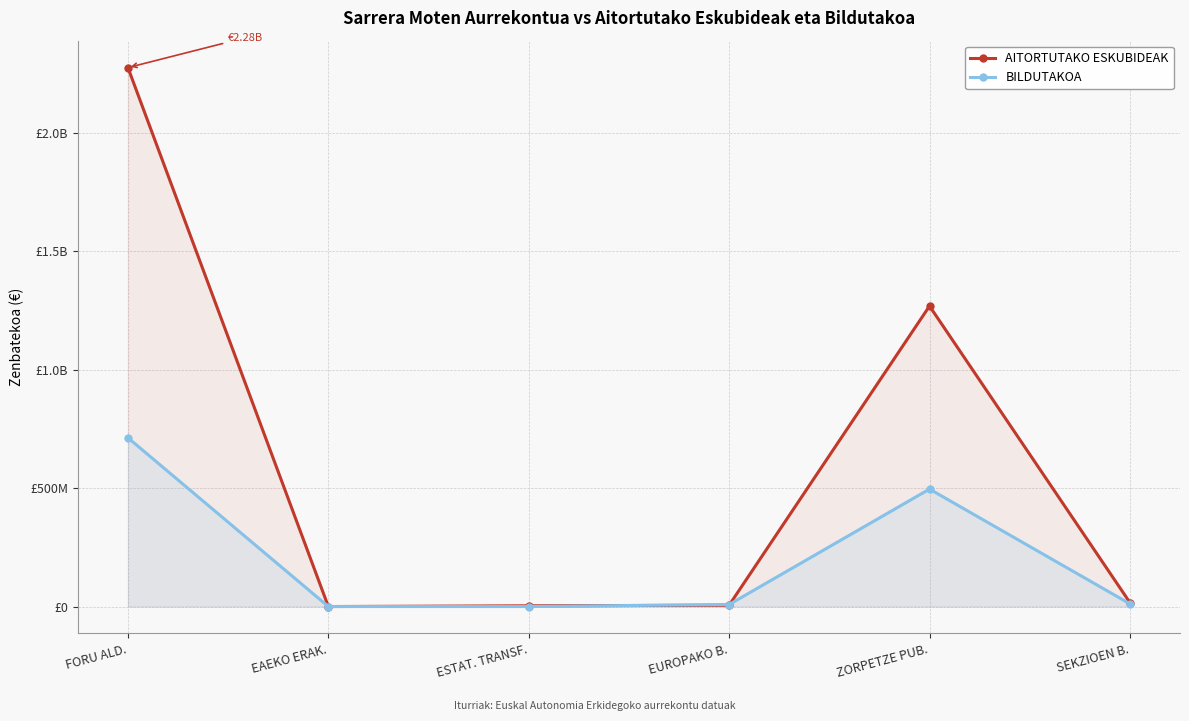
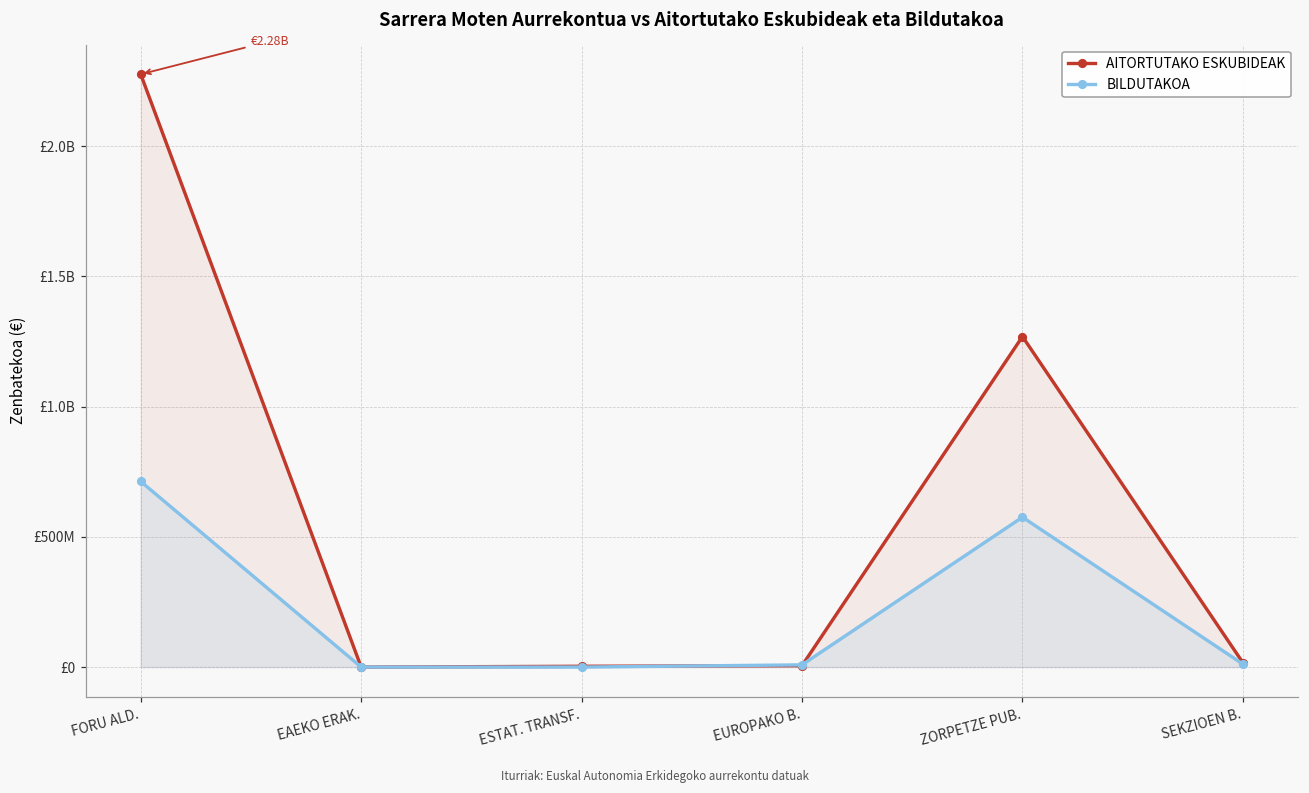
  {
    "AITORTUTAKO ESKUBIDEAK": {
      "FORU ALD.": "€2.28B"
    },
    "BILDUTAKOA": {
      "FORU ALD.": "£710000000",
-     "ZORPETZE PUB.": "£500000000"
+     "ZORPETZE PUB.": "£580000000"
    }
  }
